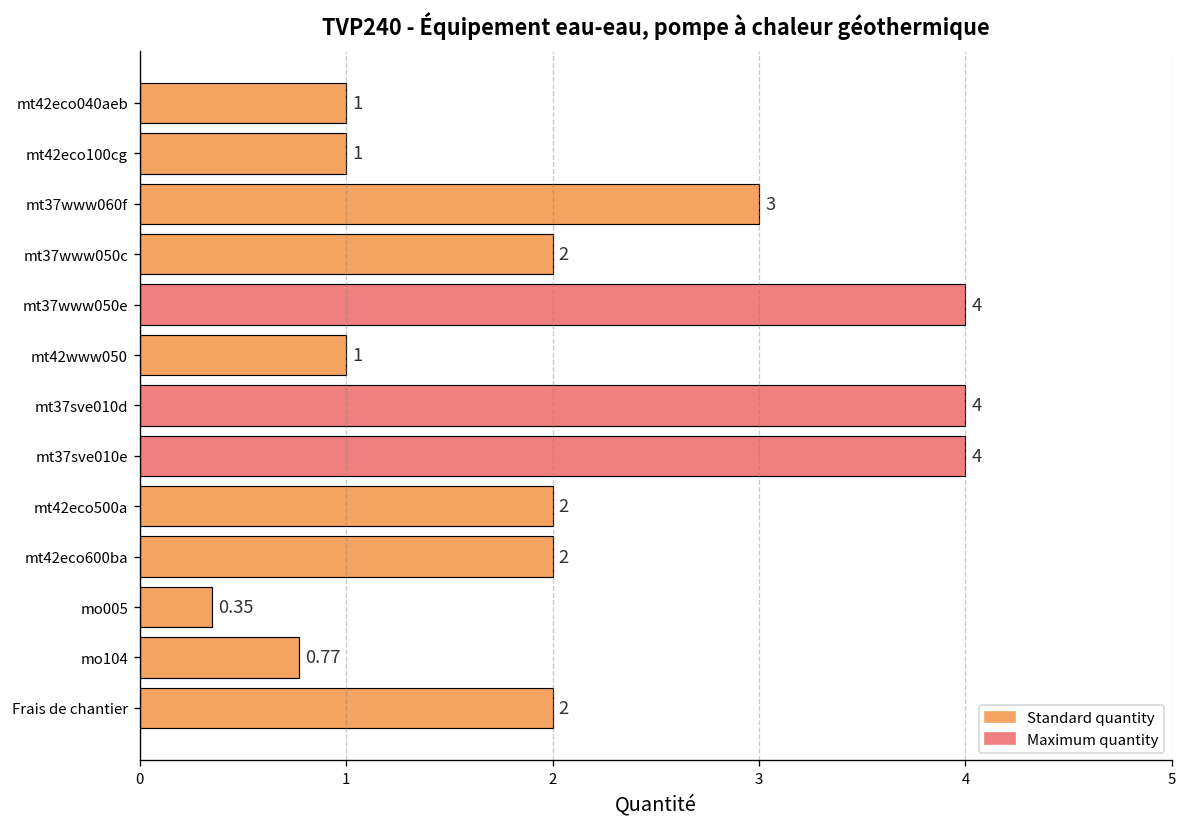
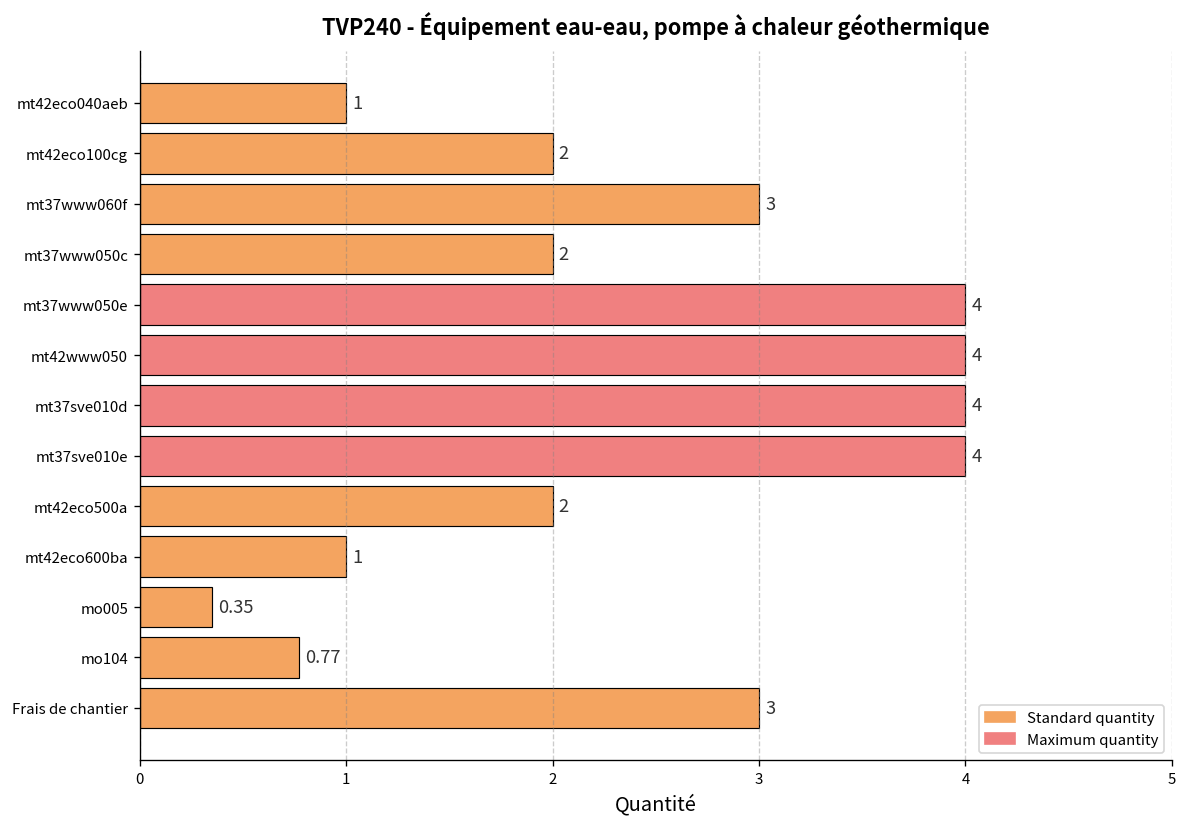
  {
    "mt42eco040aeb": 1,
-   "mt42eco100cg": 1,
+   "mt42eco100cg": 2,
    "mt37www060f": 3,
    "mt37www050c": 2,
    "mt37www050e": 4,
-   "mt42www050": 1,
+   "mt42www050": 4,
    "mt37sve010d": 4,
    "mt37sve010e": 4,
    "mt42eco500a": 2,
-   "mt42eco600ba": 2,
+   "mt42eco600ba": 1,
    "mo005": 0.35,
    "mo104": 0.77,
-   "Frais de chantier": 2
+   "Frais de chantier": 3
  }
